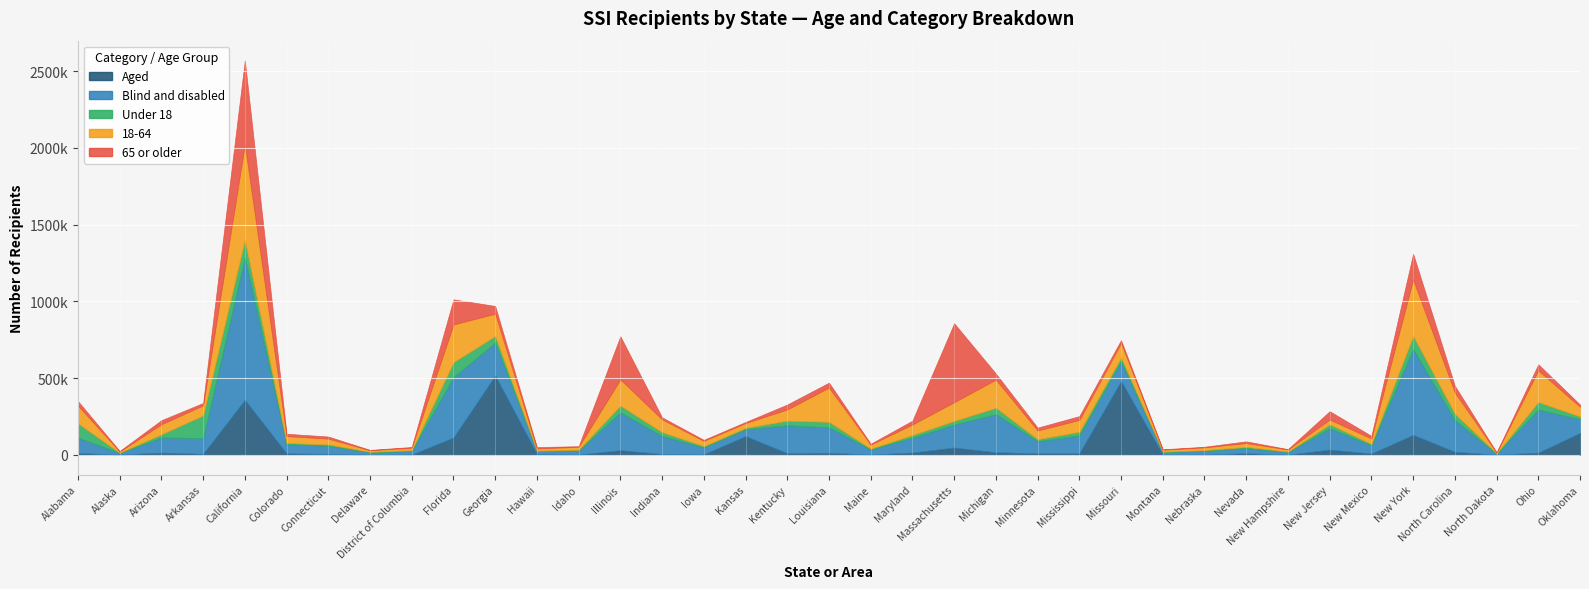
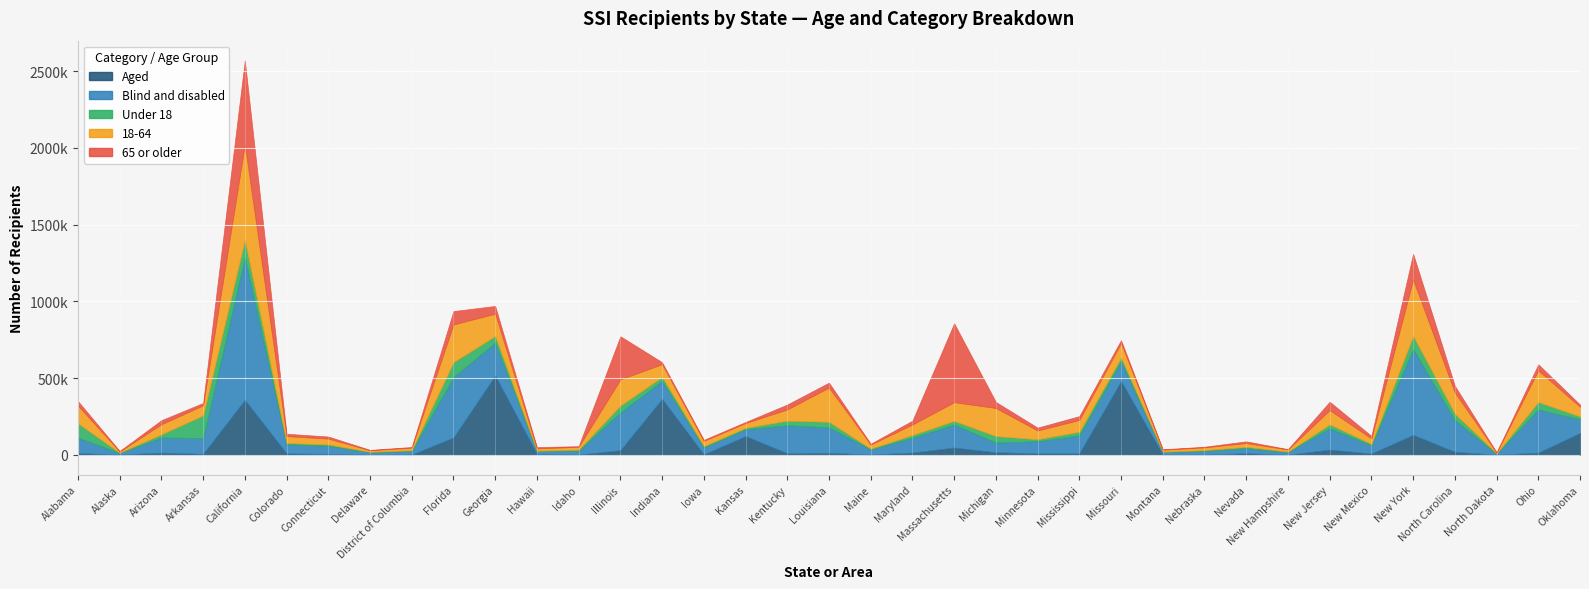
  {
    "Aged": {
      "California": 360000,
      "Florida": 110000,
      "Georgia": 520000,
      "Illinois": 30000,
-     "Indiana": 10000,
+     "Indiana": 360000,
      "Kansas": 120000,
      "Massachusetts": 50000,
      "Michigan": 20000,
      "Missouri": 480000,
      "New Jersey": 30000,
      "New York": 130000,
      "North Carolina": 20000,
      "Oklahoma": 140000
    },
    "Blind and disabled": {
      "Alabama": 100000,
      "Arizona": 100000,
      "Arkansas": 100000,
      "California": 930000,
      "Florida": 390000,
      "Georgia": 210000,
      "Illinois": 250000,
      "Indiana": 120000,
      "Kentucky": 180000,
      "Louisiana": 170000,
      "Maryland": 100000,
      "Massachusetts": 150000,
-     "Michigan": 250000,
+     "Michigan": 60000,
      "Mississippi": 120000,
      "Missouri": 130000,
      "New Jersey": 140000,
      "New York": 560000,
      "North Carolina": 200000,
      "Ohio": 280000,
      "Oklahoma": 90000
    },
    "Under 18": {
      "Alabama": 90000,
      "Arizona": 20000,
      "Arkansas": 150000,
      "California": 120000,
      "Florida": 100000,
      "Georgia": 40000,
      "Illinois": 40000,
      "Indiana": 30000,
      "Kentucky": 30000,
      "Louisiana": 40000,
      "Maryland": 20000,
      "Massachusetts": 20000,
      "Michigan": 40000,
      "Mississippi": 20000,
      "Missouri": 20000,
      "New Jersey": 30000,
      "New York": 90000,
      "North Carolina": 40000,
      "Ohio": 50000,
      "Oklahoma": 20000
    },
    "18-64": {
      "Alabama": 120000,
      "Arizona": 70000,
      "California": 620000,
      "Florida": 250000,
      "Georgia": 150000,
      "Illinois": 170000,
      "Kentucky": 70000,
      "Louisiana": 220000,
      "Maryland": 70000,
      "Massachusetts": 120000,
      "Michigan": 180000,
      "Minnesota": 60000,
      "Mississippi": 80000,
      "Missouri": 90000,
-     "New Jersey": 30000,
+     "New Jersey": 90000,
      "New York": 370000,
      "North Carolina": 140000,
      "Ohio": 210000
    },
    "65 or older": {
      "Alabama": 30000,
      "Arizona": 30000,
      "California": 550000,
-     "Florida": 160000,
+     "Florida": 90000,
      "Georgia": 50000,
      "Illinois": 280000,
      "Kentucky": 30000,
      "Louisiana": 30000,
      "Maryland": 20000,
      "Massachusetts": 510000,
      "Michigan": 40000,
      "Minnesota": 20000,
      "Mississippi": 20000,
      "Missouri": 20000,
      "New Jersey": 50000,
      "New York": 170000,
      "North Carolina": 40000,
      "Ohio": 40000
    }
  }
